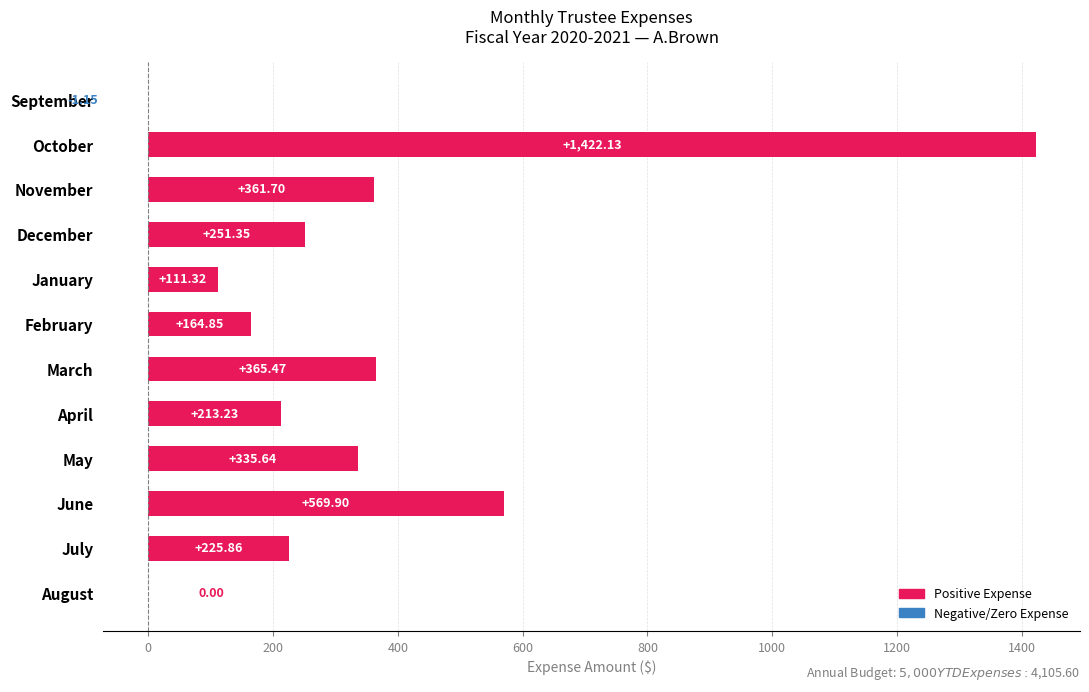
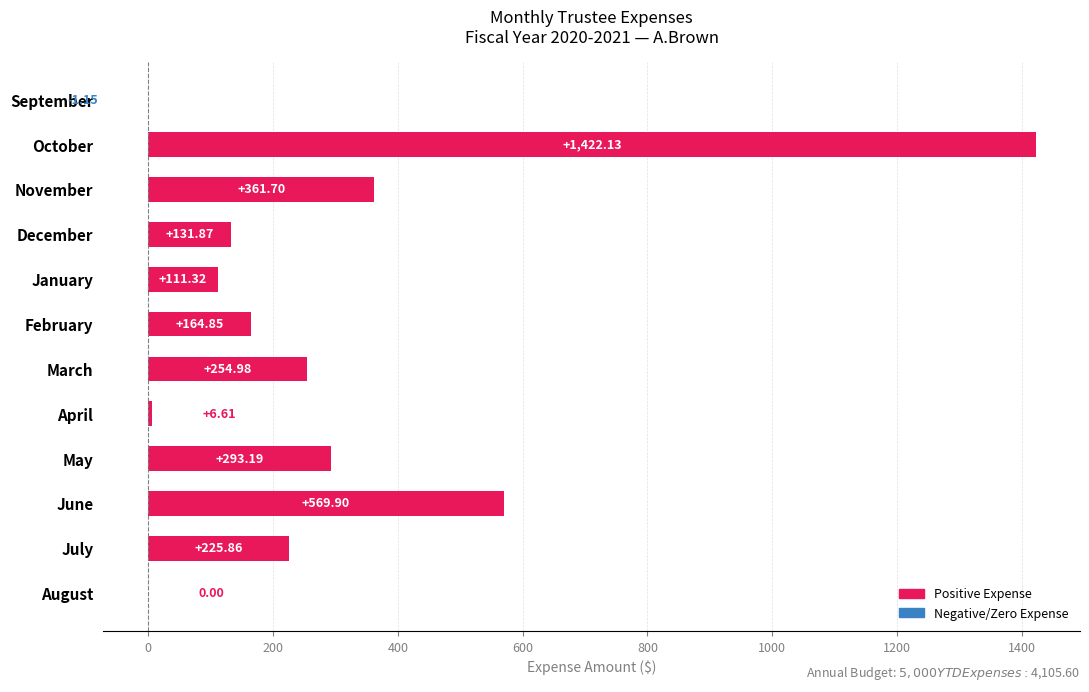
  {
    "October": "+1,422.13",
    "November": "+361.70",
-   "December": "+251.35",
+   "December": "+131.87",
    "January": "+111.32",
    "February": "+164.85",
-   "March": "+365.47",
-   "April": "+213.23",
-   "May": "+335.64",
+   "March": "+254.98",
+   "April": "+6.61",
+   "May": "+293.19",
    "June": "+569.90",
    "July": "+225.86"
  }
